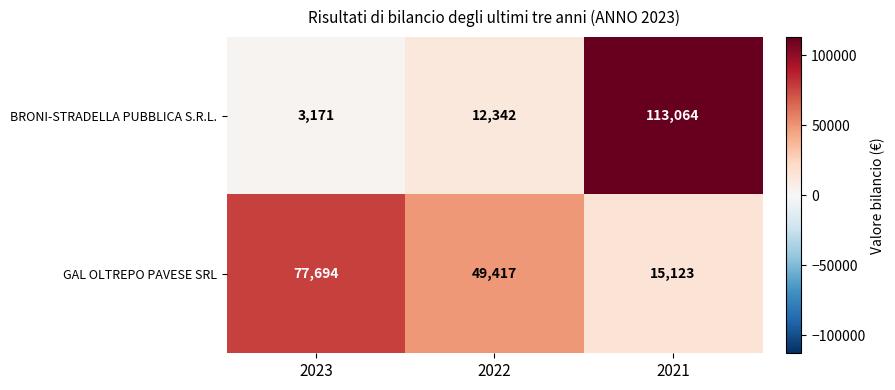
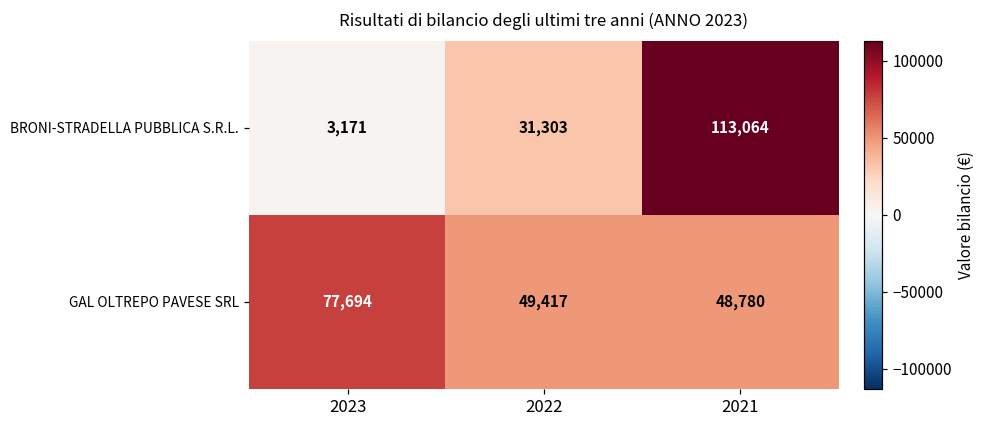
  {
    "BRONI-STRADELLA PUBBLICA S.R.L.": {
      "2023": "3,171",
-     "2022": "12,342",
+     "2022": "31,303",
      "2021": "113,064"
    },
    "GAL OLTREPO PAVESE SRL": {
      "2023": "77,694",
      "2022": "49,417",
-     "2021": "15,123"
+     "2021": "48,780"
    }
  }
